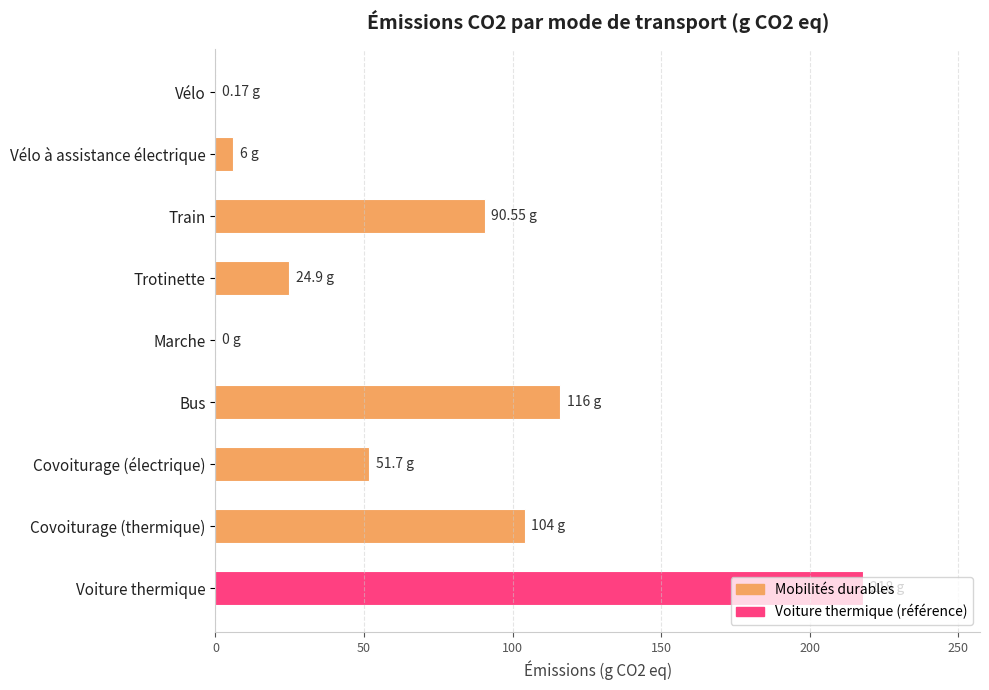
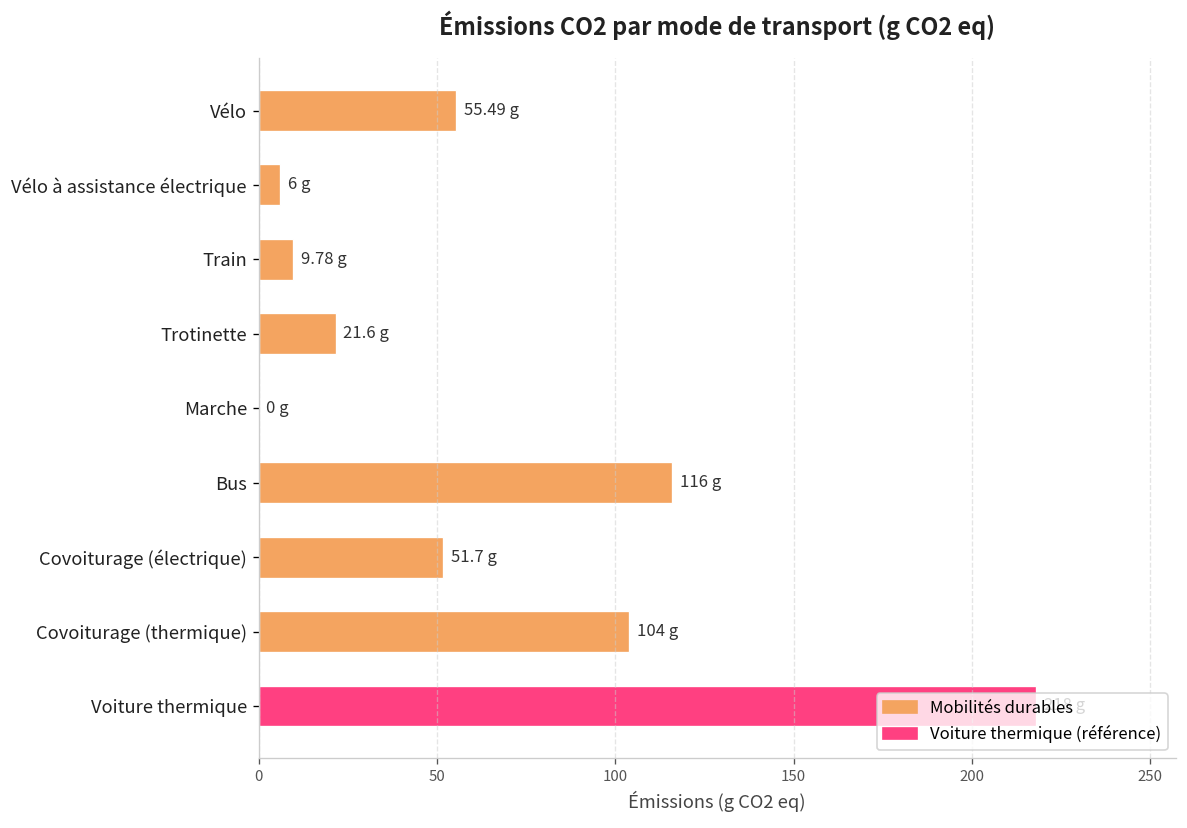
  {
-   "Vélo": 0.17,
+   "Vélo": 55.49,
    "Vélo à assistance électrique": 6,
-   "Train": 90.55,
-   "Trotinette": 24.9,
+   "Train": 9.78,
+   "Trotinette": 21.6,
    "Marche": 0,
    "Bus": 116,
    "Covoiturage (électrique)": 51.7,
    "Covoiturage (thermique)": 104
  }
